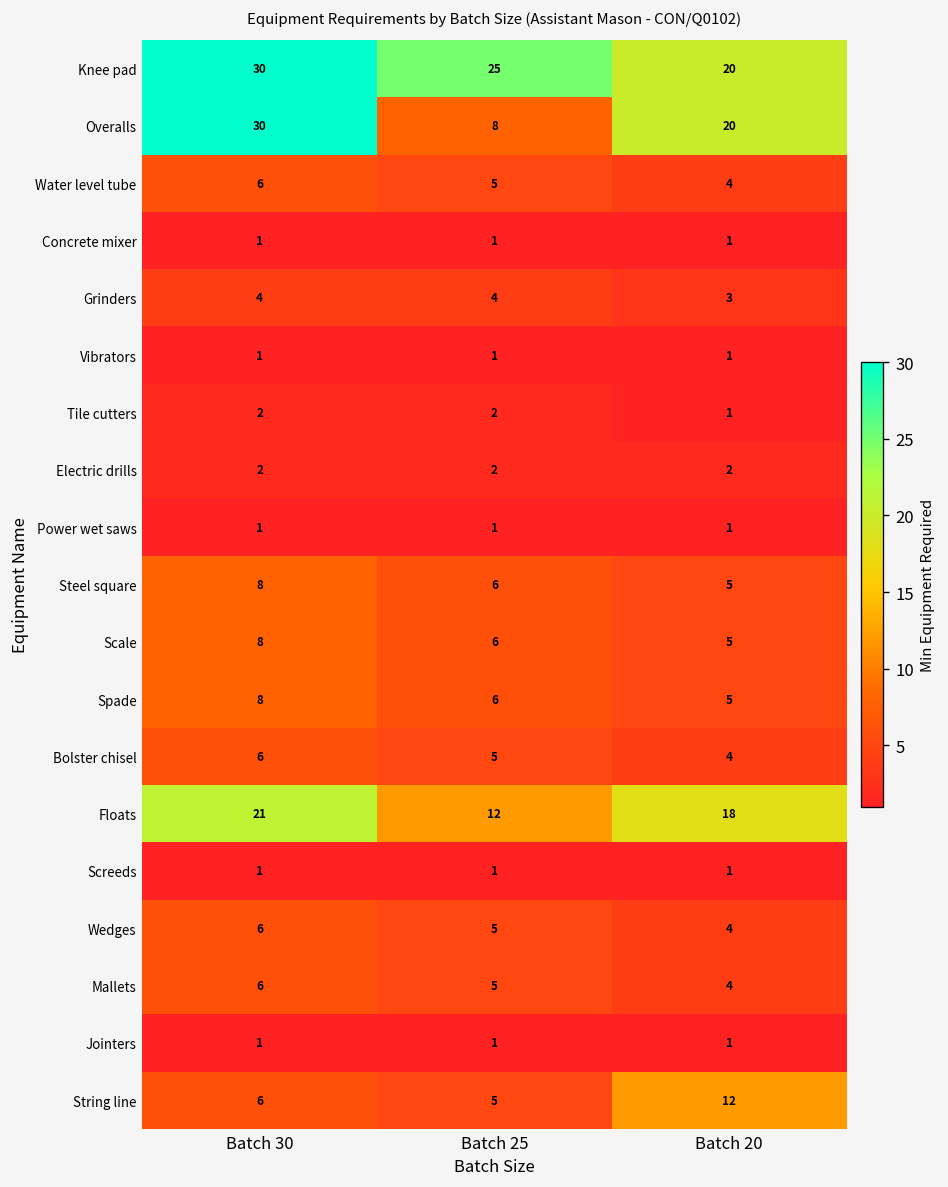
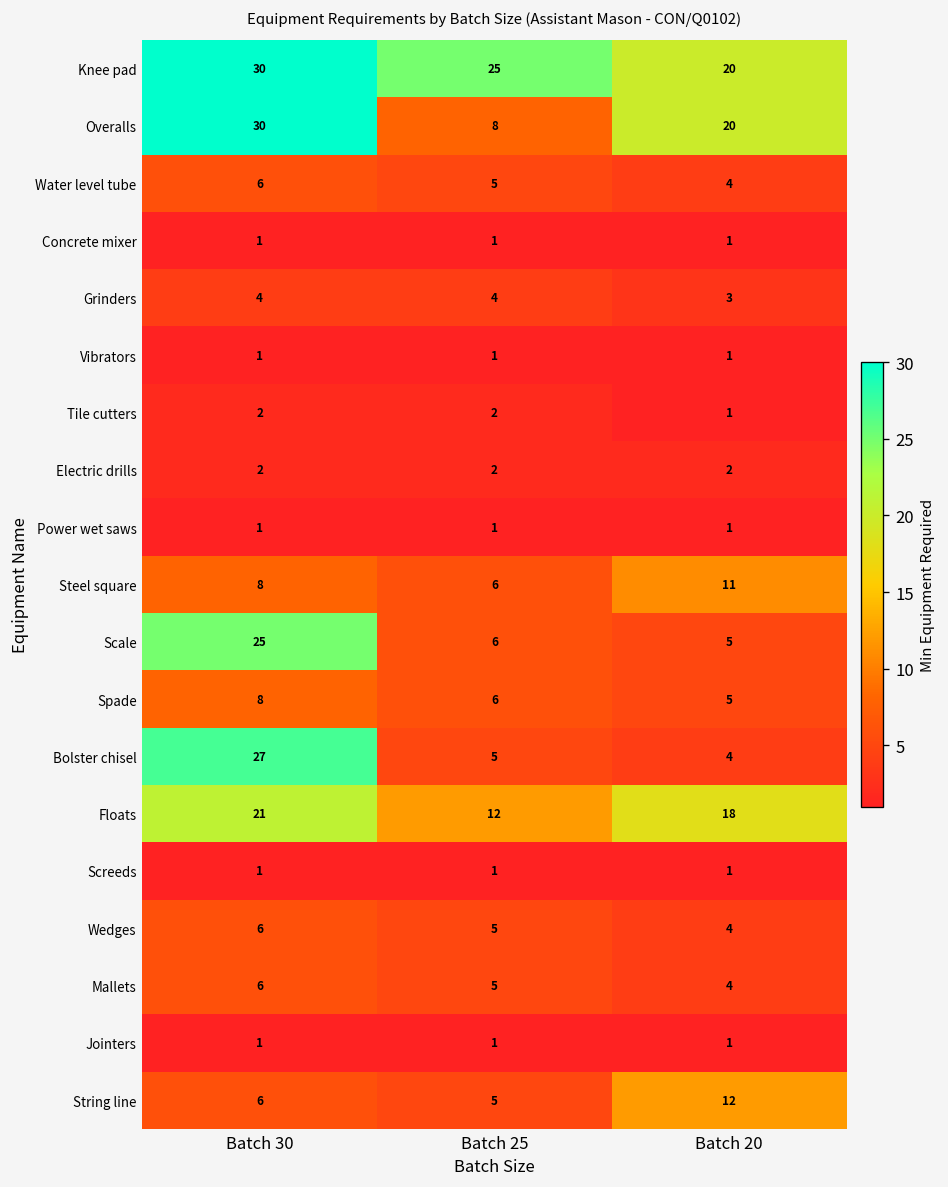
  {
    "Knee pad": {
      "Batch 30": 30,
      "Batch 25": 25,
      "Batch 20": 20
    },
    "Overalls": {
      "Batch 30": 30,
      "Batch 25": 8,
      "Batch 20": 20
    },
    "Water level tube": {
      "Batch 30": 6,
      "Batch 25": 5,
      "Batch 20": 4
    },
    "Concrete mixer": {
      "Batch 30": 1,
      "Batch 25": 1,
      "Batch 20": 1
    },
    "Grinders": {
      "Batch 30": 4,
      "Batch 25": 4,
      "Batch 20": 3
    },
    "Vibrators": {
      "Batch 30": 1,
      "Batch 25": 1,
      "Batch 20": 1
    },
    "Tile cutters": {
      "Batch 30": 2,
      "Batch 25": 2,
      "Batch 20": 1
    },
    "Electric drills": {
      "Batch 30": 2,
      "Batch 25": 2,
      "Batch 20": 2
    },
    "Power wet saws": {
      "Batch 30": 1,
      "Batch 25": 1,
      "Batch 20": 1
    },
    "Steel square": {
      "Batch 30": 8,
      "Batch 25": 6,
-     "Batch 20": 5
+     "Batch 20": 11
    },
    "Scale": {
-     "Batch 30": 8,
+     "Batch 30": 25,
      "Batch 25": 6,
      "Batch 20": 5
    },
    "Spade": {
      "Batch 30": 8,
      "Batch 25": 6,
      "Batch 20": 5
    },
    "Bolster chisel": {
-     "Batch 30": 6,
+     "Batch 30": 27,
      "Batch 25": 5,
      "Batch 20": 4
    },
    "Floats": {
      "Batch 30": 21,
      "Batch 25": 12,
      "Batch 20": 18
    },
    "Screeds": {
      "Batch 30": 1,
      "Batch 25": 1,
      "Batch 20": 1
    },
    "Wedges": {
      "Batch 30": 6,
      "Batch 25": 5,
      "Batch 20": 4
    },
    "Mallets": {
      "Batch 30": 6,
      "Batch 25": 5,
      "Batch 20": 4
    },
    "Jointers": {
      "Batch 30": 1,
      "Batch 25": 1,
      "Batch 20": 1
    },
    "String line": {
      "Batch 30": 6,
      "Batch 25": 5,
      "Batch 20": 12
    }
  }
